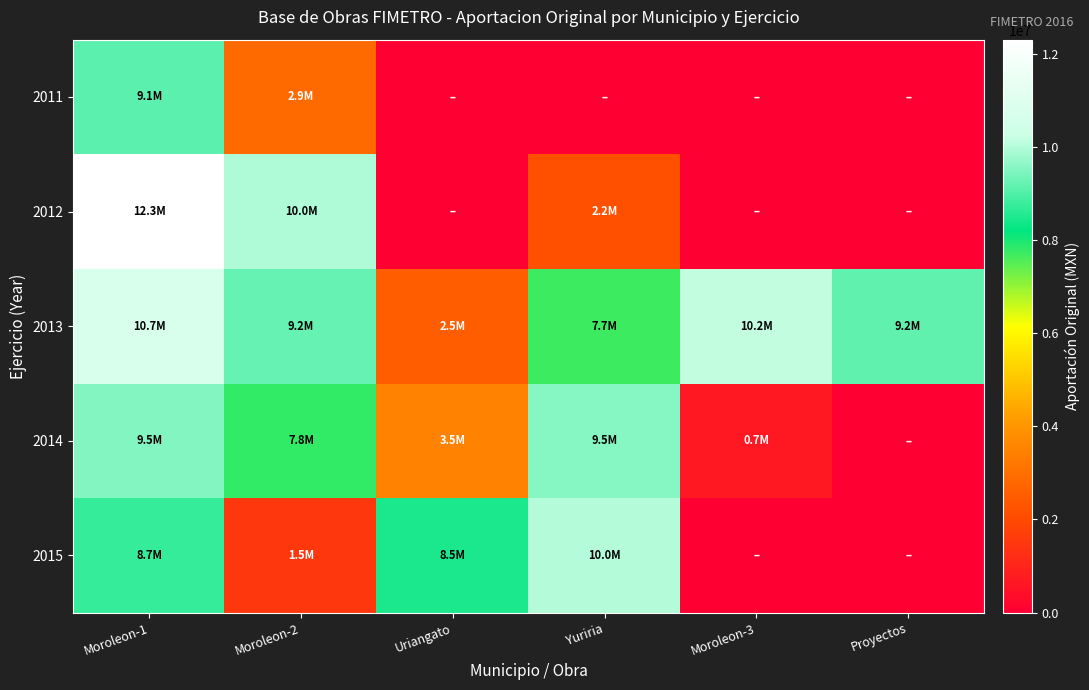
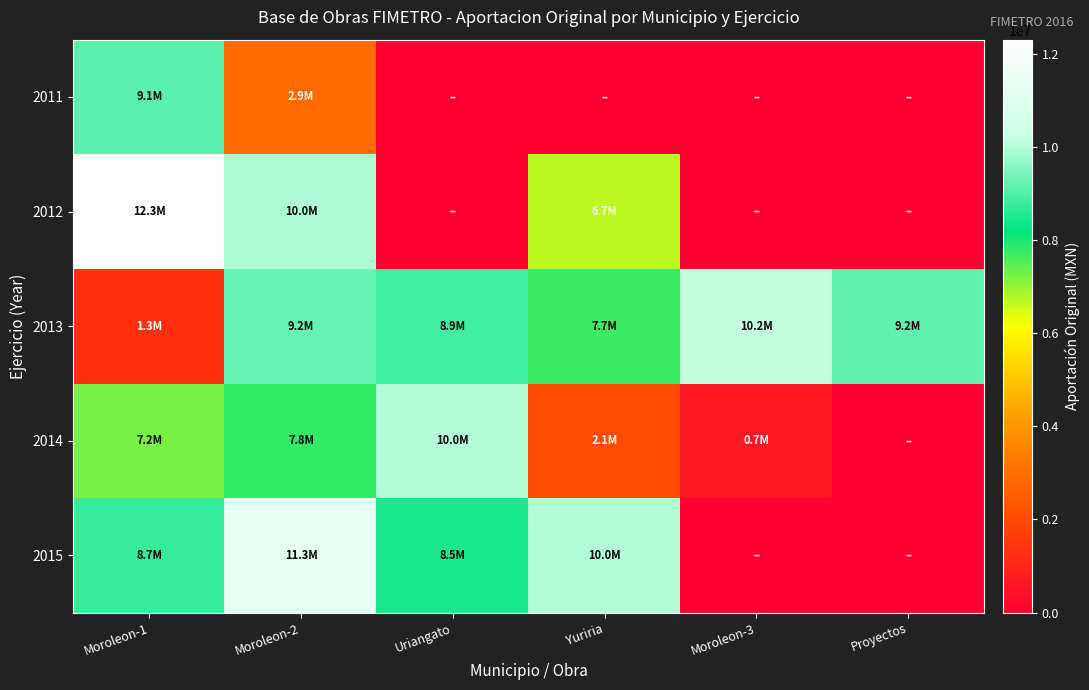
  {
    "2011": {
      "Moroleon-1": "9.1M",
      "Moroleon-2": "2.9M"
    },
    "2012": {
      "Moroleon-1": "12.3M",
      "Moroleon-2": "10.0M",
-     "Yuriria": "2.2M"
+     "Yuriria": "6.7M"
    },
    "2013": {
-     "Moroleon-1": "10.7M",
+     "Moroleon-1": "1.3M",
      "Moroleon-2": "9.2M",
-     "Uriangato": "2.5M",
+     "Uriangato": "8.9M",
      "Yuriria": "7.7M",
      "Moroleon-3": "10.2M",
      "Proyectos": "9.2M"
    },
    "2014": {
-     "Moroleon-1": "9.5M",
+     "Moroleon-1": "7.2M",
      "Moroleon-2": "7.8M",
-     "Uriangato": "3.5M",
-     "Yuriria": "9.5M",
+     "Uriangato": "10.0M",
+     "Yuriria": "2.1M",
      "Moroleon-3": "0.7M"
    },
    "2015": {
      "Moroleon-1": "8.7M",
-     "Moroleon-2": "1.5M",
+     "Moroleon-2": "11.3M",
      "Uriangato": "8.5M",
      "Yuriria": "10.0M"
    }
  }
